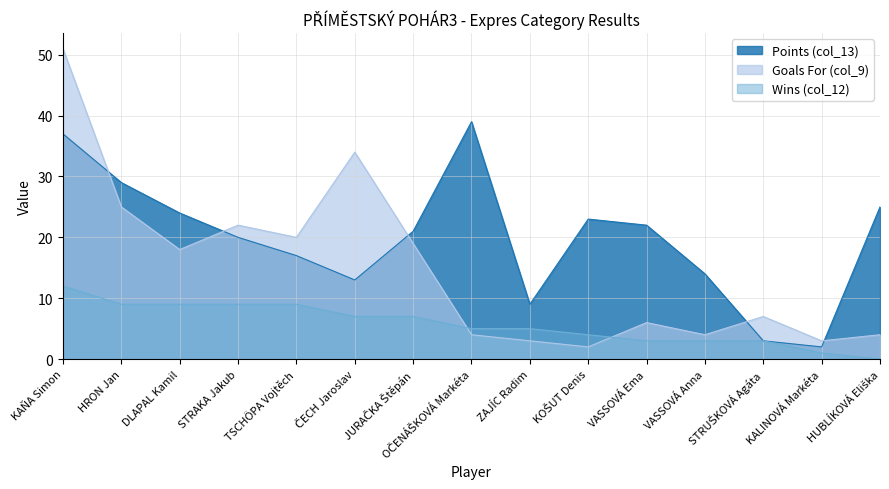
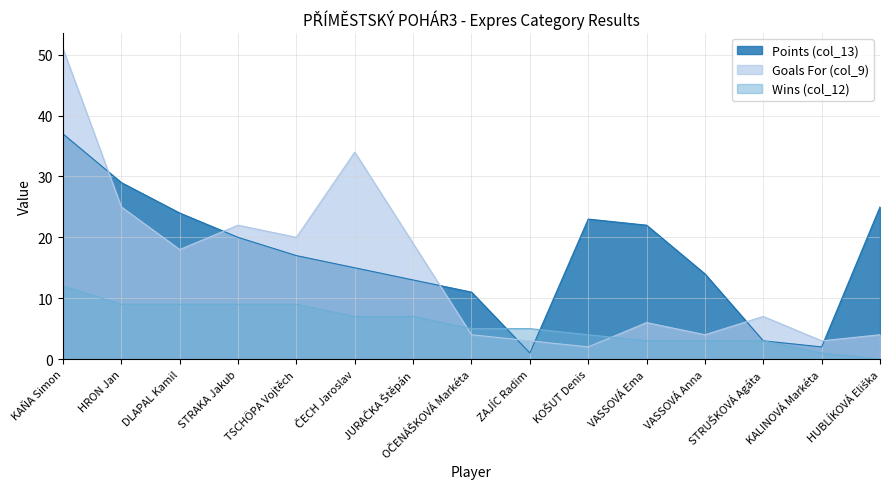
  {
    "Points (col_13)": {
      "KAŇA Simon": 37,
      "HRON Jan": 29,
      "DLAPAL Kamil": 24,
      "STRAKA Jakub": 20,
      "TSCHÖPA Vojtěch": 17,
-     "ČECH Jaroslav": 13,
-     "JURAČKA Štěpán": 21,
-     "OČENÁŠKOVÁ Markéta": 39,
-     "ZAJÍC Radim": 9,
+     "ČECH Jaroslav": 15,
+     "JURAČKA Štěpán": 13,
+     "OČENÁŠKOVÁ Markéta": 11,
+     "ZAJÍC Radim": 1,
      "KOŠUT Denis": 23,
      "VASSOVÁ Ema": 22,
      "VASSOVÁ Anna": 14,
      "KALINOVÁ Markéta": 2,
      "HUBLÍKOVÁ Eliška": 25
    }
  }
